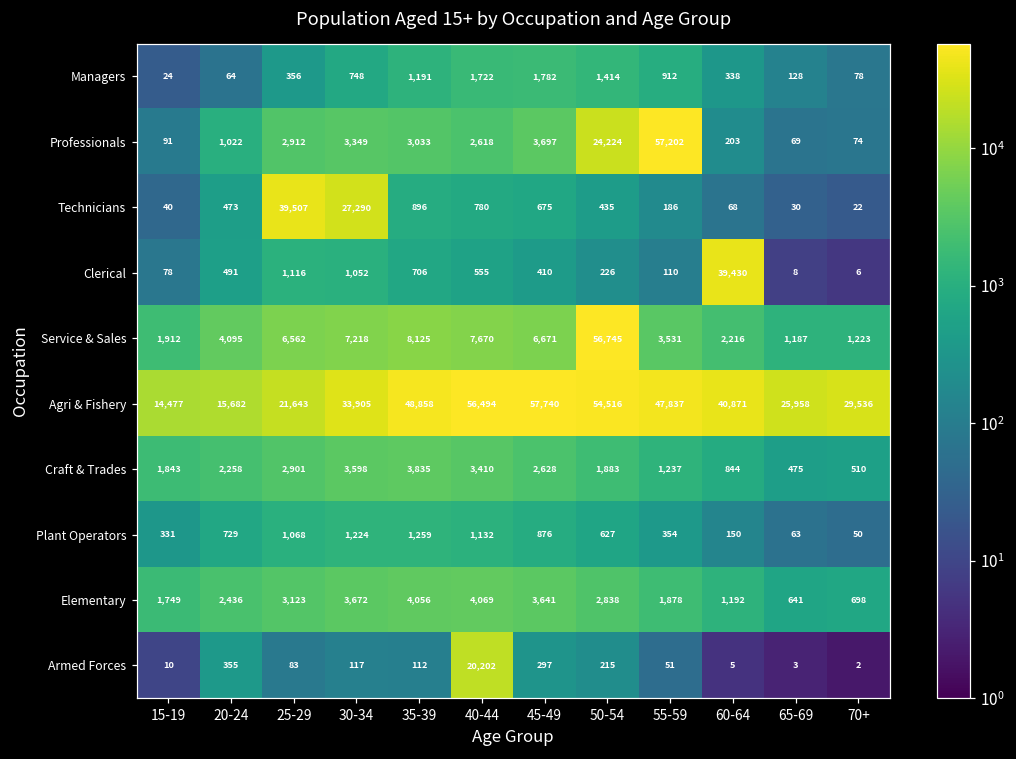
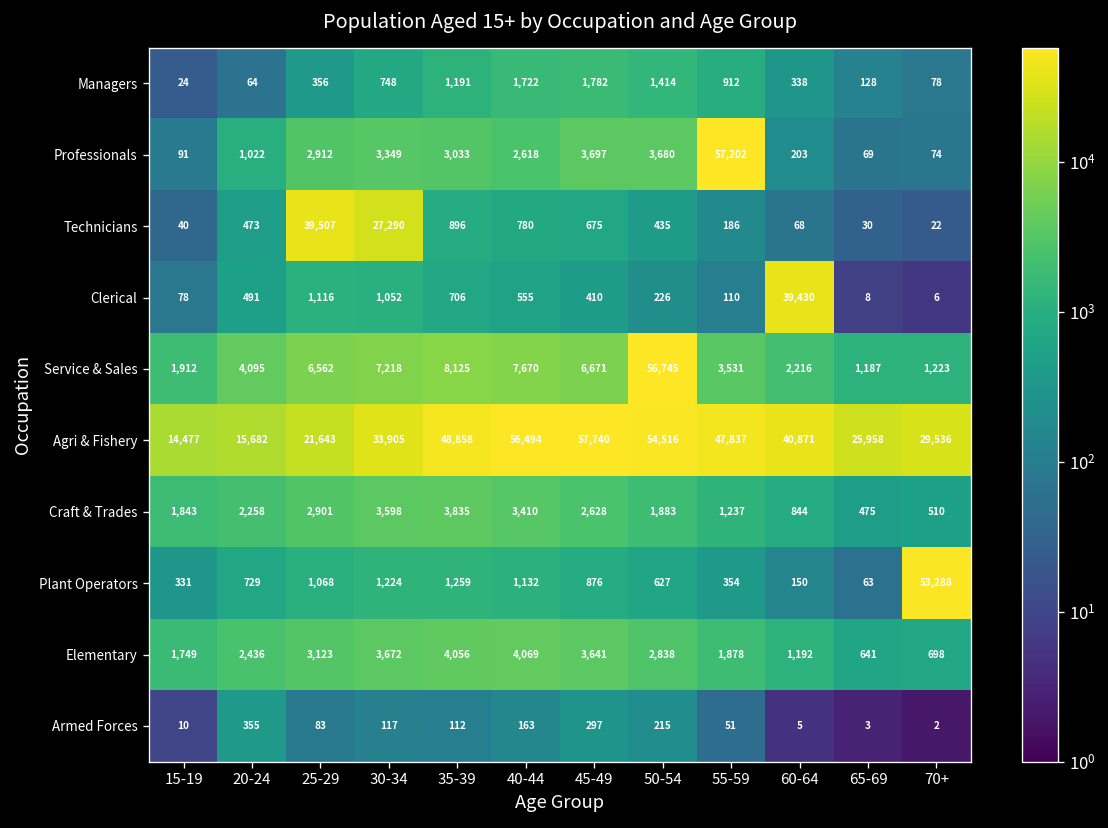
  {
    "Managers": {
      "15-19": "24",
      "20-24": "64",
      "25-29": "356",
      "30-34": "748",
      "35-39": "1,191",
      "40-44": "1,722",
      "45-49": "1,782",
      "50-54": "1,414",
      "55-59": "912",
      "60-64": "338",
      "65-69": "128",
      "70+": "78"
    },
    "Professionals": {
      "15-19": "91",
      "20-24": "1,022",
      "25-29": "2,912",
      "30-34": "3,349",
      "35-39": "3,033",
      "40-44": "2,618",
      "45-49": "3,697",
-     "50-54": "24,224",
+     "50-54": "3,680",
      "55-59": "57,202",
      "60-64": "203",
      "65-69": "69",
      "70+": "74"
    },
    "Technicians": {
      "15-19": "40",
      "20-24": "473",
      "25-29": "39,507",
      "30-34": "27,290",
      "35-39": "896",
      "40-44": "780",
      "45-49": "675",
      "50-54": "435",
      "55-59": "186",
      "60-64": "68",
      "65-69": "30",
      "70+": "22"
    },
    "Clerical": {
      "15-19": "78",
      "20-24": "491",
      "25-29": "1,116",
      "30-34": "1,052",
      "35-39": "706",
      "40-44": "555",
      "45-49": "410",
      "50-54": "226",
      "55-59": "110",
      "60-64": "39,430",
      "65-69": "8",
      "70+": "6"
    },
    "Service & Sales": {
      "15-19": "1,912",
      "20-24": "4,095",
      "25-29": "6,562",
      "30-34": "7,218",
      "35-39": "8,125",
      "40-44": "7,670",
      "45-49": "6,671",
      "50-54": "56,745",
      "55-59": "3,531",
      "60-64": "2,216",
      "65-69": "1,187",
      "70+": "1,223"
    },
    "Agri & Fishery": {
      "15-19": "14,477",
      "20-24": "15,682",
      "25-29": "21,643",
      "30-34": "33,905",
      "35-39": "48,858",
      "40-44": "56,494",
      "45-49": "57,740",
      "50-54": "54,516",
      "55-59": "47,837",
      "60-64": "40,871",
      "65-69": "25,958",
      "70+": "29,536"
    },
    "Craft & Trades": {
      "15-19": "1,843",
      "20-24": "2,258",
      "25-29": "2,901",
      "30-34": "3,598",
      "35-39": "3,835",
      "40-44": "3,410",
      "45-49": "2,628",
      "50-54": "1,883",
      "55-59": "1,237",
      "60-64": "844",
      "65-69": "475",
      "70+": "510"
    },
    "Plant Operators": {
      "15-19": "331",
      "20-24": "729",
      "25-29": "1,068",
      "30-34": "1,224",
      "35-39": "1,259",
      "40-44": "1,132",
      "45-49": "876",
      "50-54": "627",
      "55-59": "354",
      "60-64": "150",
      "65-69": "63",
-     "70+": "50"
+     "70+": "53,288"
    },
    "Elementary": {
      "15-19": "1,749",
      "20-24": "2,436",
      "25-29": "3,123",
      "30-34": "3,672",
      "35-39": "4,056",
      "40-44": "4,069",
      "45-49": "3,641",
      "50-54": "2,838",
      "55-59": "1,878",
      "60-64": "1,192",
      "65-69": "641",
      "70+": "698"
    },
    "Armed Forces": {
      "15-19": "10",
      "20-24": "355",
      "25-29": "83",
      "30-34": "117",
      "35-39": "112",
-     "40-44": "20,202",
+     "40-44": "163",
      "45-49": "297",
      "50-54": "215",
      "55-59": "51",
      "60-64": "5",
      "65-69": "3",
      "70+": "2"
    }
  }
